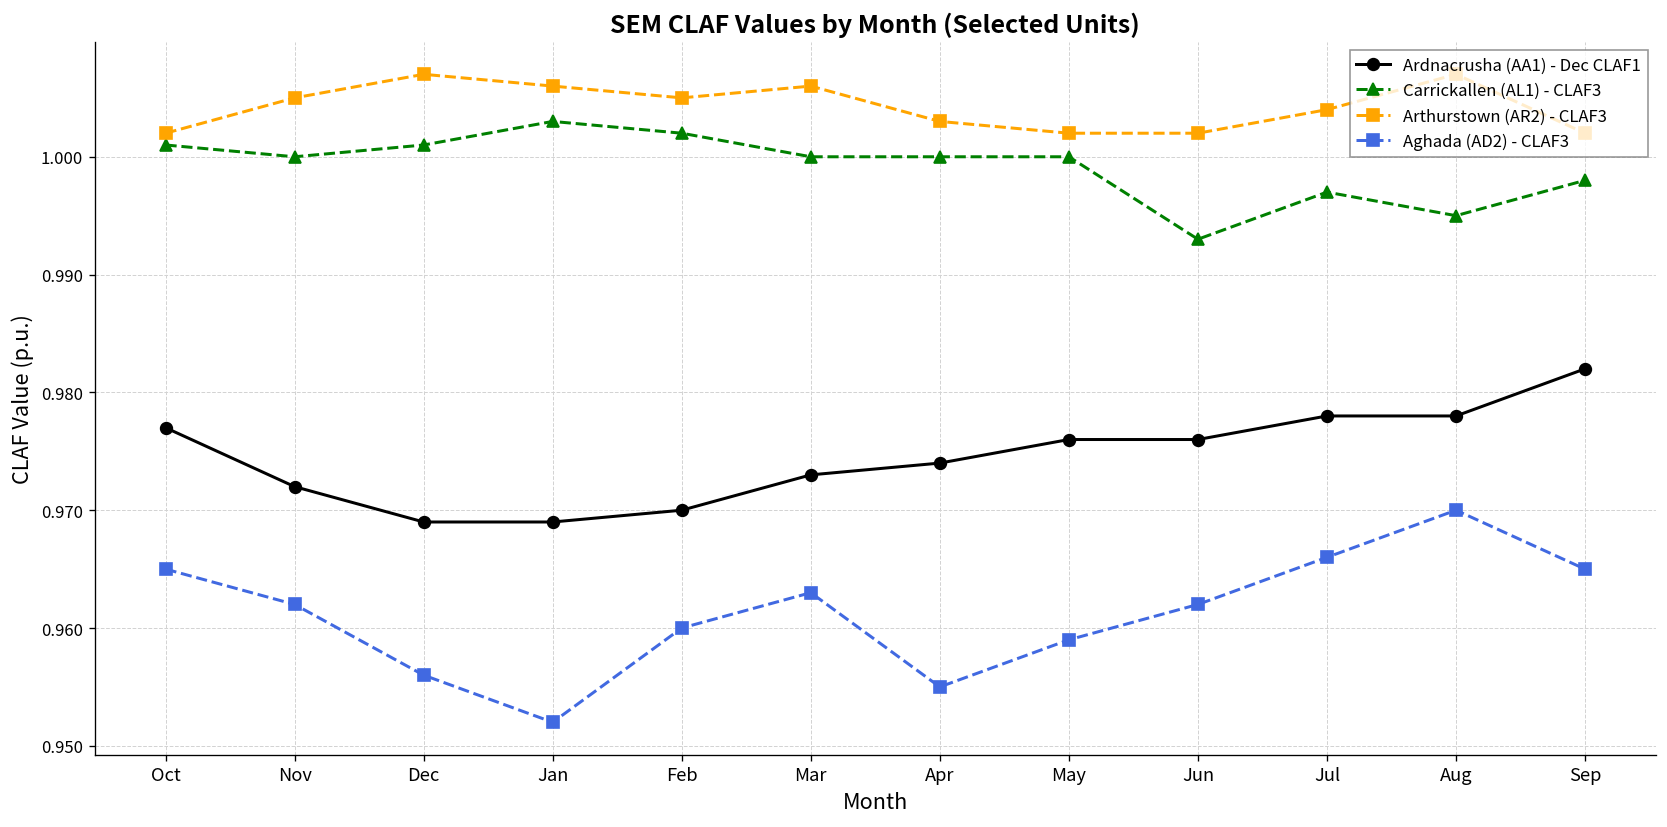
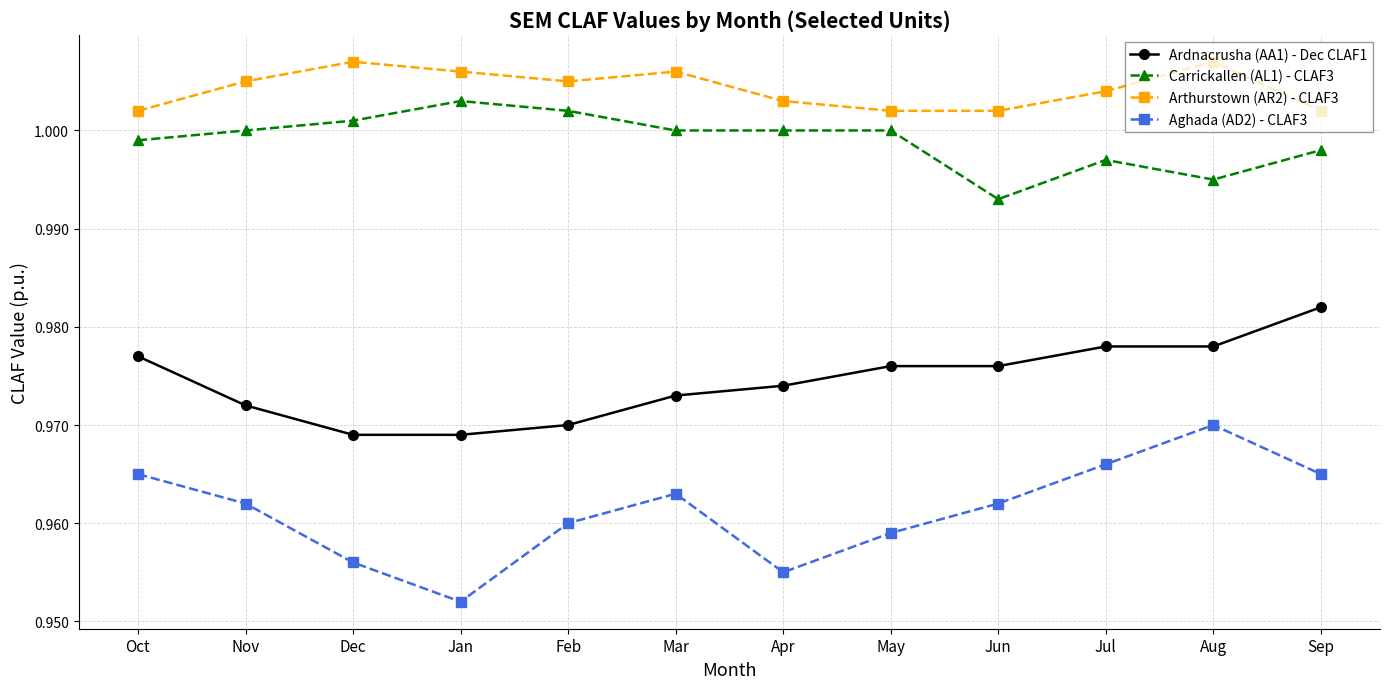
  {
    "Ardnacrusha (AA1) - Dec CLAF1": {
      "Oct": 0.977,
      "Nov": 0.972,
      "Dec": 0.969,
      "Jan": 0.969,
      "Feb": 0.970,
      "Mar": 0.973,
      "Apr": 0.974,
      "May": 0.976,
      "Jun": 0.976,
      "Jul": 0.978,
      "Aug": 0.978,
      "Sep": 0.982
    },
    "Carrickallen (AL1) - CLAF3": {
-     "Oct": 1.001,
+     "Oct": 0.999,
      "Nov": 1.000,
      "Dec": 1.001,
      "Jan": 1.003,
      "Feb": 1.002,
      "Mar": 1.000,
      "Apr": 1.000,
      "May": 1.000,
      "Jun": 0.993,
      "Jul": 0.997,
      "Aug": 0.995,
      "Sep": 0.998
    },
    "Arthurstown (AR2) - CLAF3": {
      "Oct": 1.002,
      "Nov": 1.005,
      "Dec": 1.007,
      "Jan": 1.006,
      "Feb": 1.005,
      "Mar": 1.006,
      "Apr": 1.003,
      "May": 1.002,
      "Jun": 1.002,
      "Jul": 1.004
    },
    "Aghada (AD2) - CLAF3": {
      "Oct": 0.965,
      "Nov": 0.962,
      "Dec": 0.956,
      "Jan": 0.952,
      "Feb": 0.960,
      "Mar": 0.963,
      "Apr": 0.955,
      "May": 0.959,
      "Jun": 0.962,
      "Jul": 0.966,
      "Aug": 0.970,
      "Sep": 0.965
    }
  }
